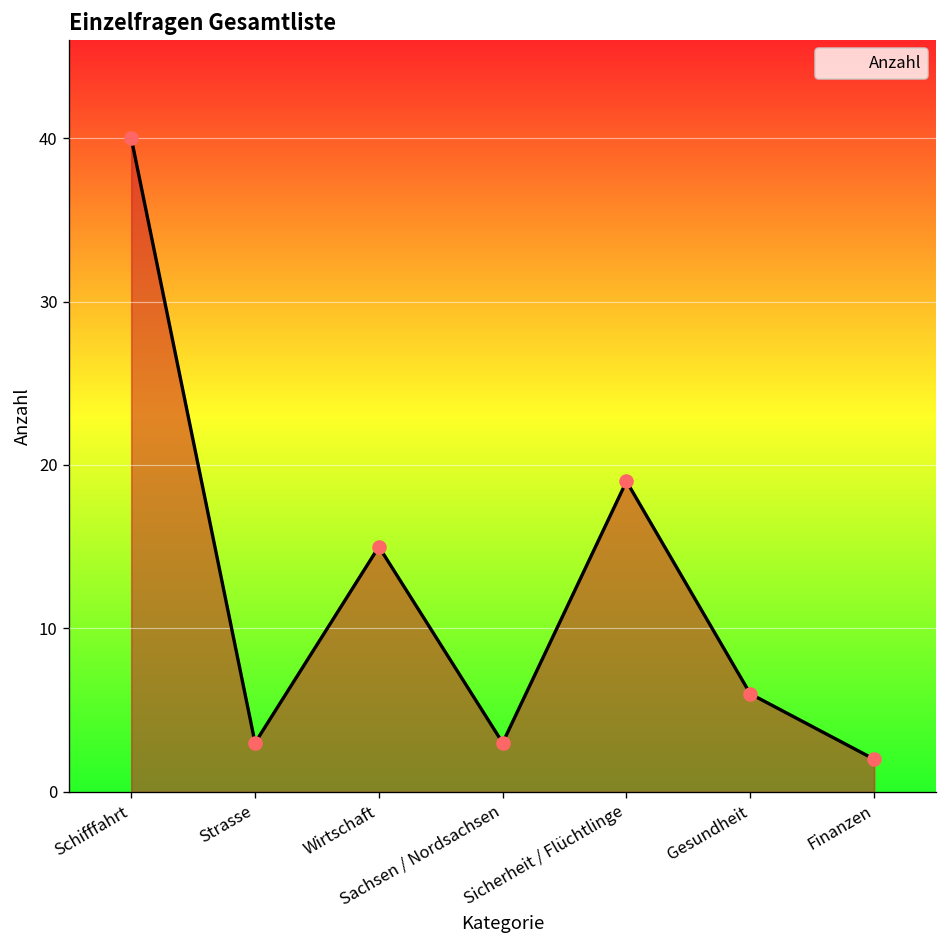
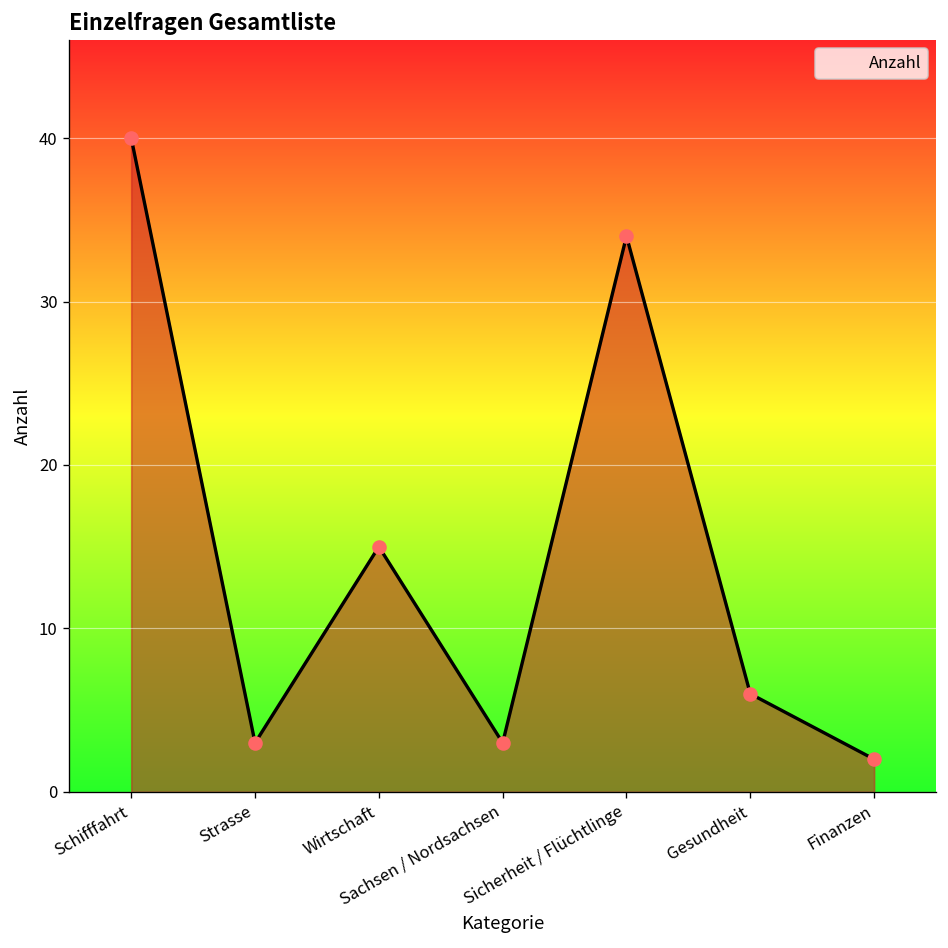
  {
    "Schifffahrt": 40,
    "Strasse": 3,
    "Wirtschaft": 15,
    "Sachsen / Nordsachsen": 3,
-   "Sicherheit / Flüchtlinge": 19,
+   "Sicherheit / Flüchtlinge": 34,
    "Gesundheit": 6,
    "Finanzen": 2
  }
